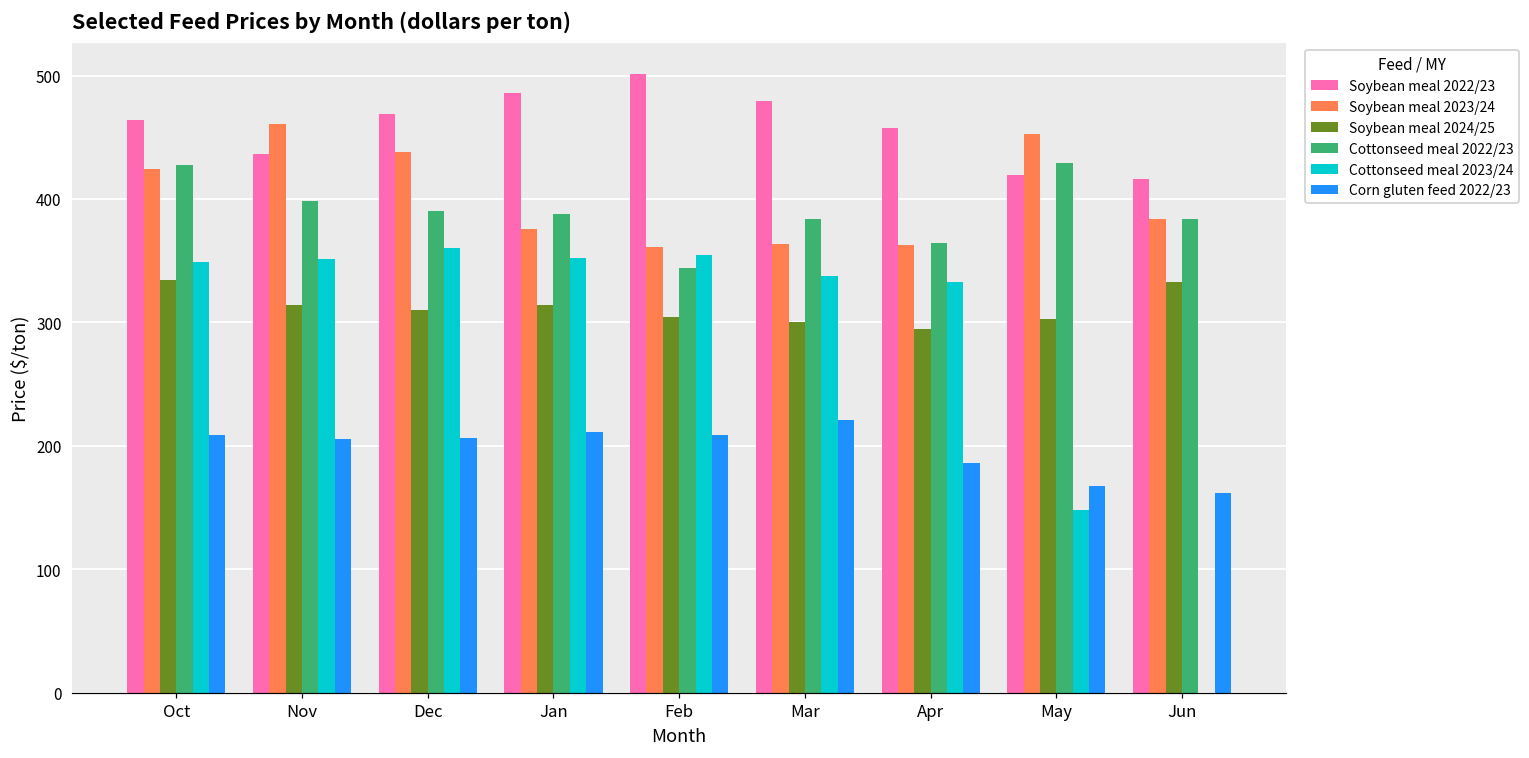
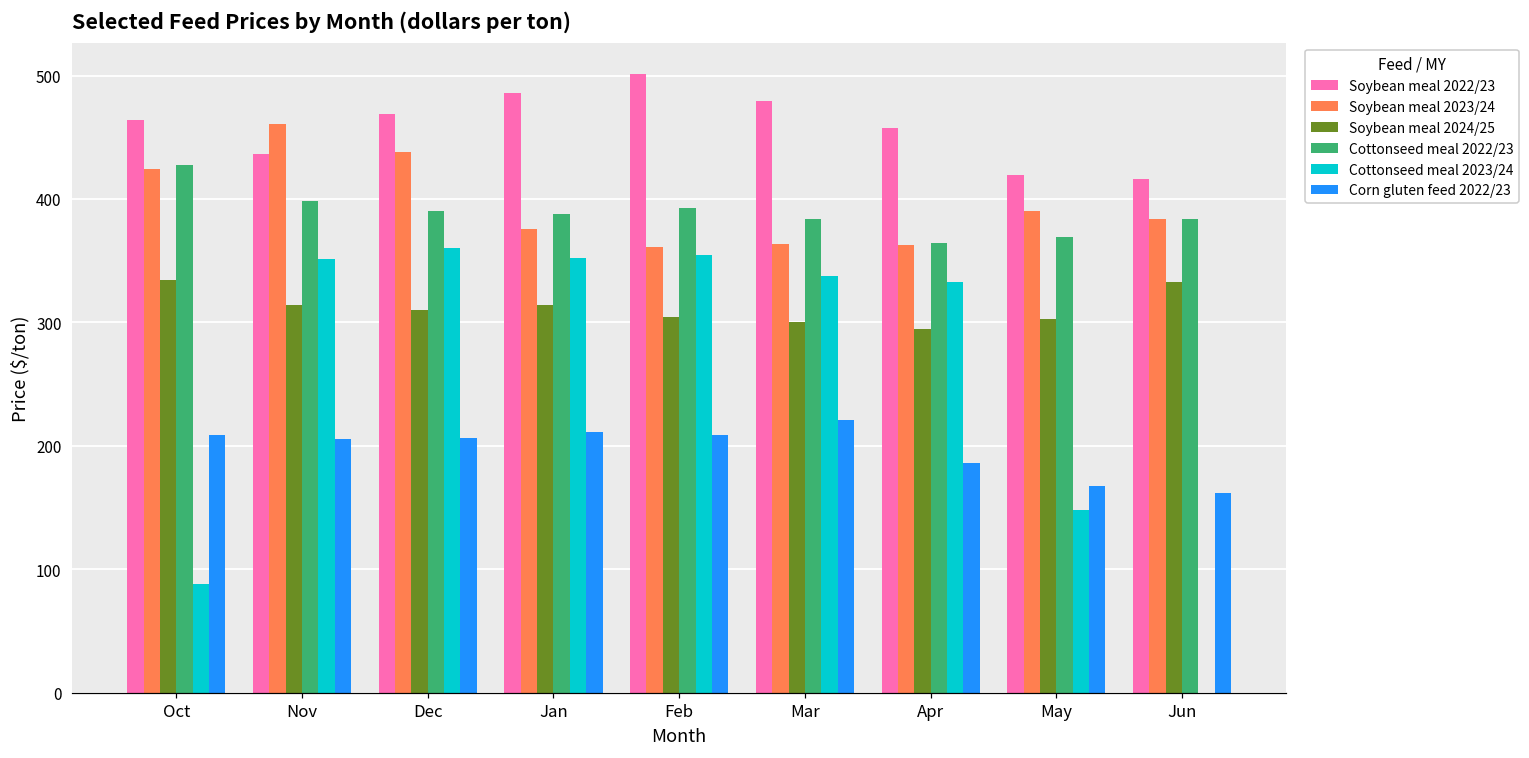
  {
    "Soybean meal 2022/23": {
      "Oct": 464,
      "Nov": 437,
      "Dec": 469,
      "Jan": 486,
      "Feb": 501,
      "Mar": 479,
      "Apr": 457,
      "May": 420,
      "Jun": 416
    },
    "Soybean meal 2023/24": {
      "Oct": 424,
      "Nov": 461,
      "Dec": 438,
      "Jan": 376,
      "Feb": 361,
      "Mar": 363,
      "Apr": 363,
-     "May": 453,
+     "May": 390,
      "Jun": 384
    },
    "Soybean meal 2024/25": {
      "Oct": 334,
      "Nov": 314,
      "Dec": 310,
      "Jan": 314,
      "Feb": 305,
      "Mar": 301,
      "Apr": 295,
      "May": 303,
      "Jun": 333
    },
    "Cottonseed meal 2022/23": {
      "Oct": 428,
      "Nov": 398,
      "Dec": 390,
      "Jan": 388,
-     "Feb": 344,
+     "Feb": 393,
      "Mar": 384,
      "Apr": 364,
-     "May": 429,
+     "May": 369,
      "Jun": 384
    },
    "Cottonseed meal 2023/24": {
-     "Oct": 349,
+     "Oct": 88,
      "Nov": 352,
      "Dec": 360,
      "Jan": 353,
      "Feb": 355,
      "Mar": 338,
      "Apr": 333,
      "May": 148,
      "Jun": 0
    },
    "Corn gluten feed 2022/23": {
      "Oct": 209,
      "Nov": 206,
      "Dec": 206,
      "Jan": 211,
      "Feb": 209,
      "Mar": 221,
      "Apr": 186,
      "May": 167,
      "Jun": 162
    }
  }
